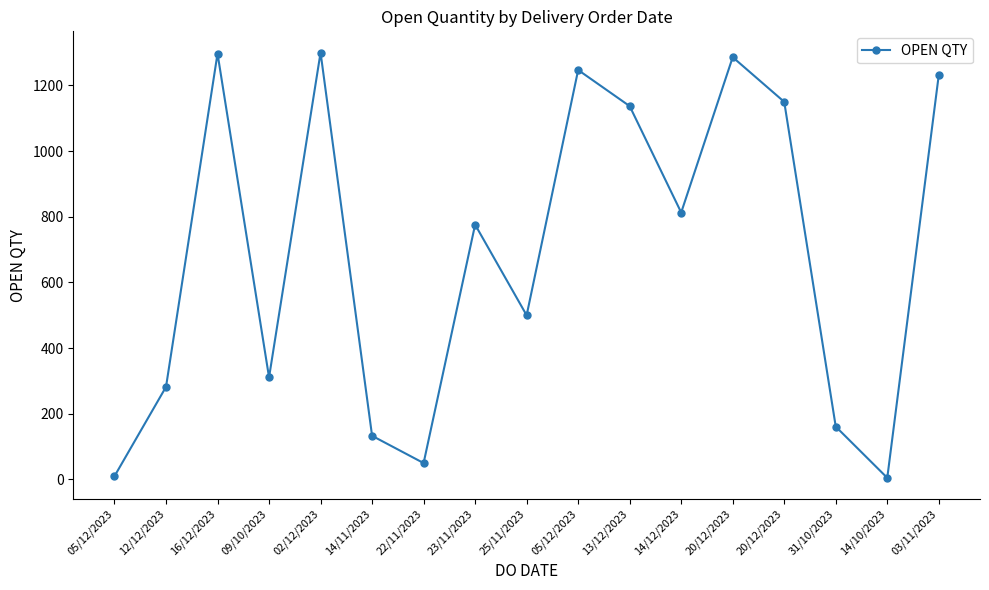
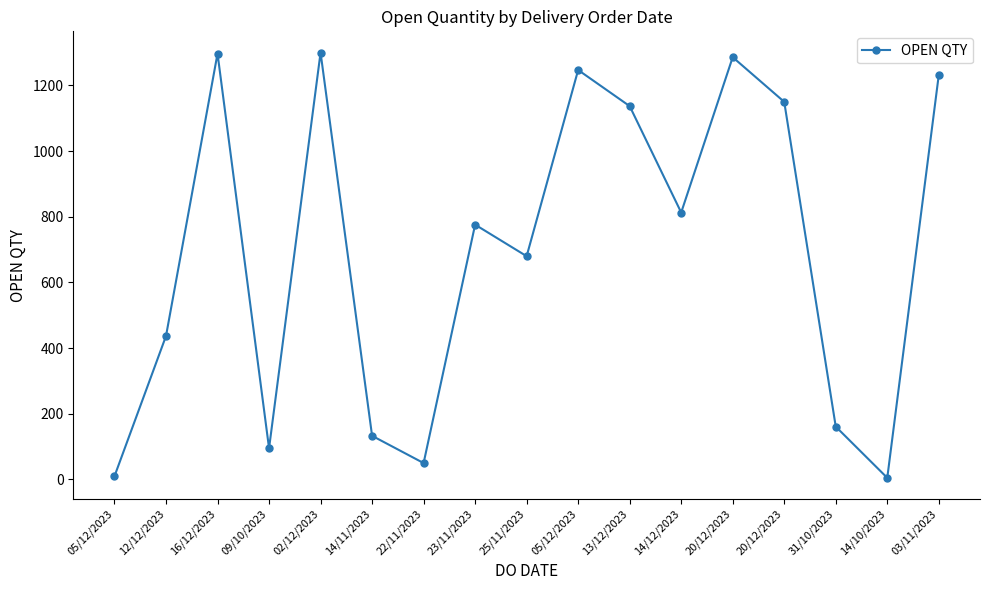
  {
-   "12/12/2023": 280,
+   "12/12/2023": 440,
    "16/12/2023": 1300,
-   "09/10/2023": 310,
+   "09/10/2023": 100,
    "02/12/2023": 1300,
    "14/11/2023": 130,
    "22/11/2023": 50,
    "23/11/2023": 780,
-   "25/11/2023": 500,
+   "25/11/2023": 680,
    "13/12/2023": 1140,
    "14/12/2023": 810,
    "31/10/2023": 160,
    "14/10/2023": 10,
    "03/11/2023": 1230
  }
